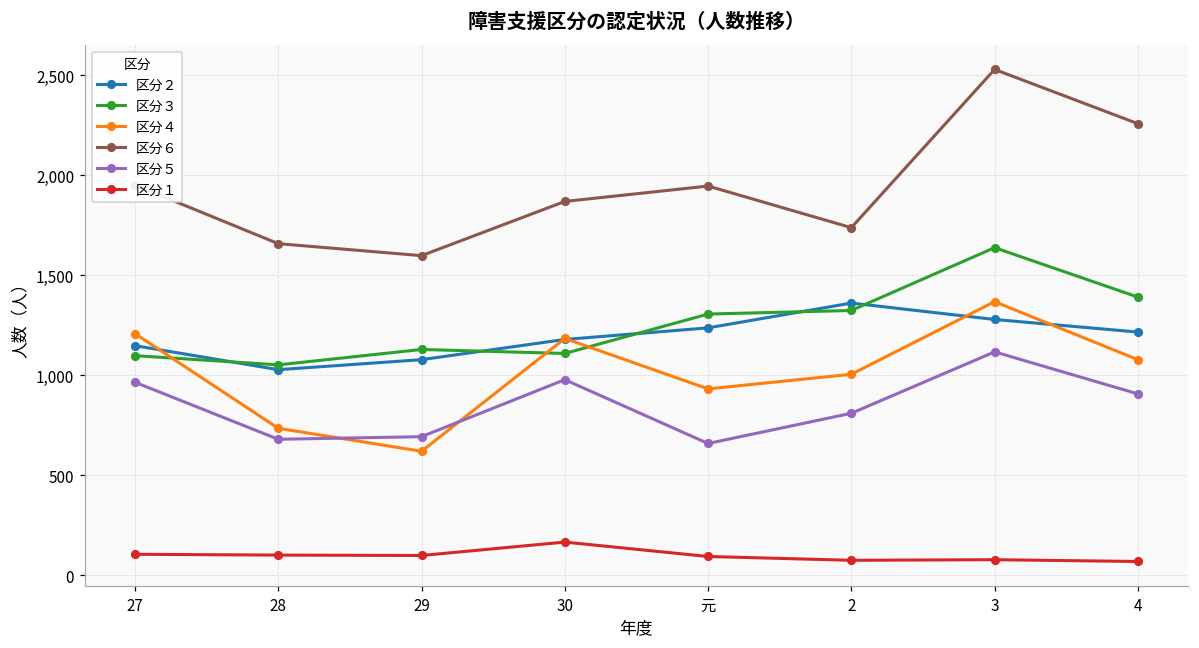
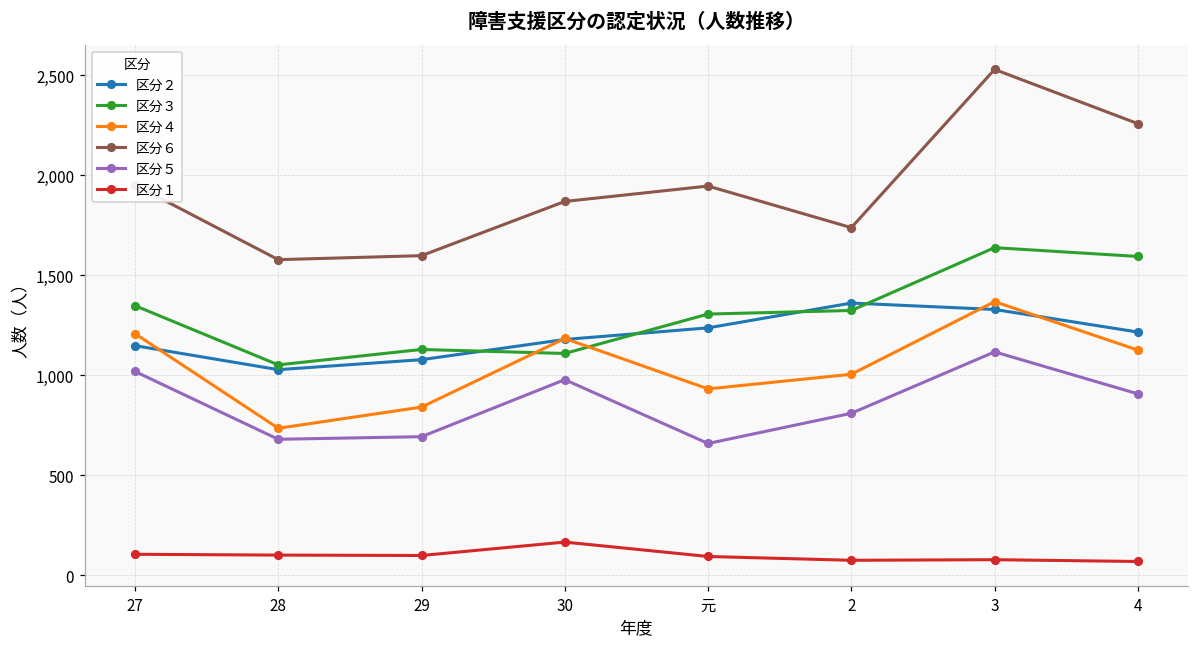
  {
    "区分２": {
      "27": "1,150",
      "28": "1,030",
      "29": "1,080",
      "元": "1,240",
      "2": "1,360",
-     "3": "1,280",
+     "3": "1,330",
      "4": "1,220"
    },
    "区分３": {
-     "27": "1,100",
+     "27": "1,350",
      "28": "1,050",
      "29": "1,130",
      "30": "1,110",
      "元": "1,310",
      "2": "1,320",
      "3": "1,640",
-     "4": "1,390"
+     "4": "1,590"
    },
    "区分４": {
      "27": "1,210",
      "28": "740",
-     "29": "620",
+     "29": "840",
      "元": "930",
      "2": "1,010",
      "3": "1,370",
-     "4": "1,080"
+     "4": "1,130"
    },
    "区分６": {
-     "28": "1,660",
+     "28": "1,580",
      "29": "1,600",
      "30": "1,870",
      "元": "1,950",
      "2": "1,740",
      "3": "2,530",
      "4": "2,260"
    },
    "区分５": {
-     "27": "970",
+     "27": "1,020",
      "28": "680",
      "29": "690",
      "30": "980",
      "元": "660",
      "2": "810",
      "3": "1,120",
      "4": "910"
    },
    "区分１": {
      "27": "110",
      "28": "100",
      "29": "100",
      "30": "170",
      "元": "90",
      "2": "80",
      "3": "80",
      "4": "70"
    }
  }
